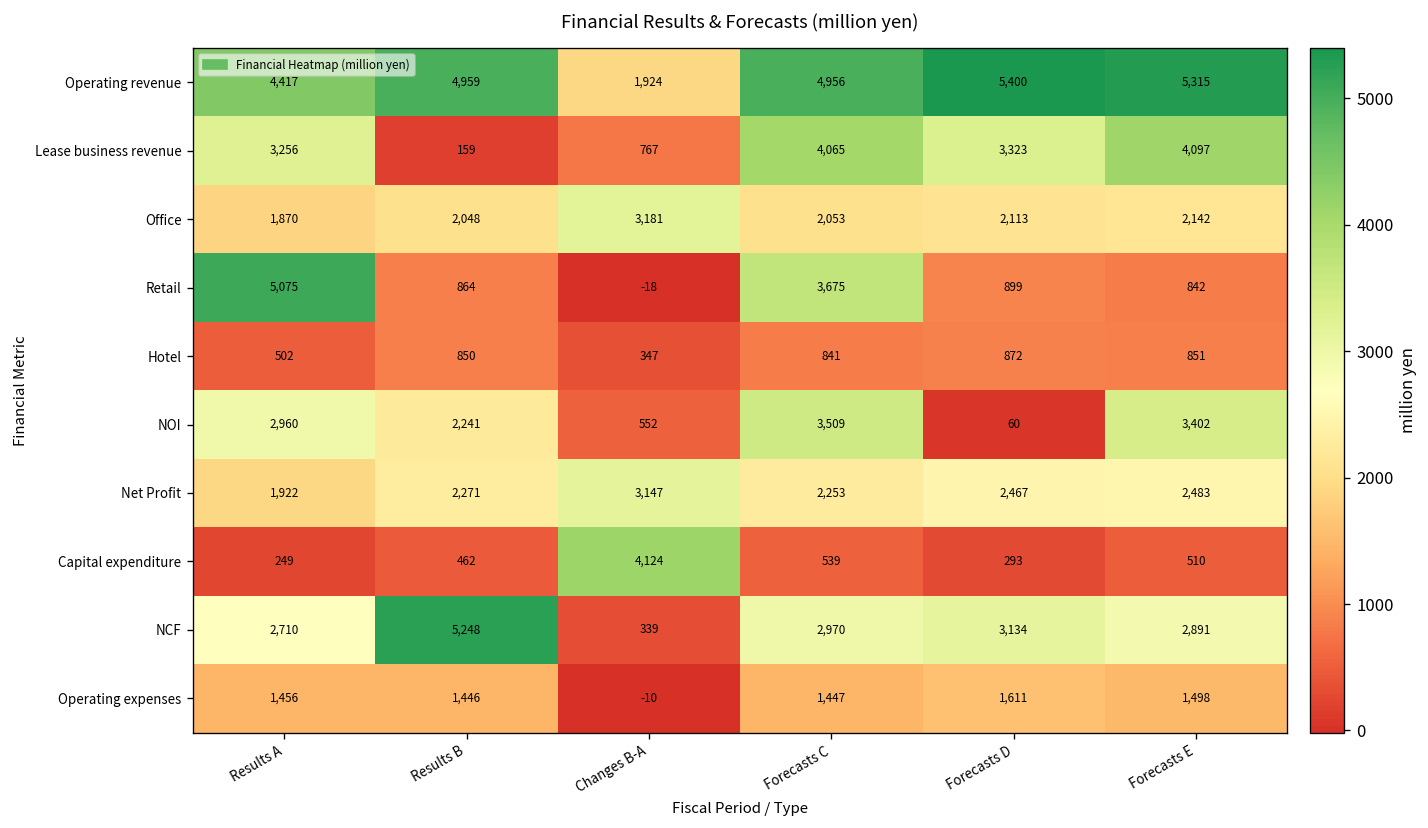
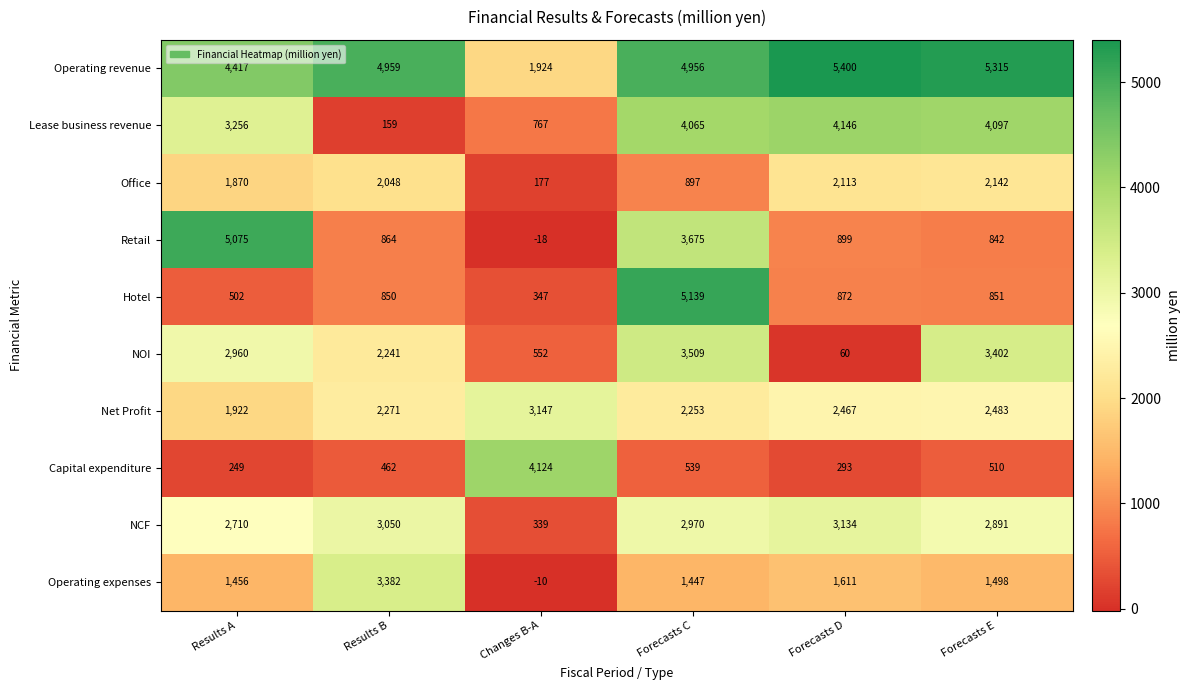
  {
    "Operating revenue": {
      "Results B": "4,959",
      "Changes B-A": "1,924",
      "Forecasts C": "4,956",
      "Forecasts D": "5,400",
      "Forecasts E": "5,315"
    },
    "Lease business revenue": {
      "Results A": "3,256",
      "Results B": "159",
      "Changes B-A": "767",
      "Forecasts C": "4,065",
-     "Forecasts D": "3,323",
+     "Forecasts D": "4,146",
      "Forecasts E": "4,097"
    },
    "Office": {
      "Results A": "1,870",
      "Results B": "2,048",
-     "Changes B-A": "3,181",
-     "Forecasts C": "2,053",
+     "Changes B-A": "177",
+     "Forecasts C": "897",
      "Forecasts D": "2,113",
      "Forecasts E": "2,142"
    },
    "Retail": {
      "Results A": "5,075",
      "Results B": "864",
      "Changes B-A": "-18",
      "Forecasts C": "3,675",
      "Forecasts D": "899",
      "Forecasts E": "842"
    },
    "Hotel": {
      "Results A": "502",
      "Results B": "850",
      "Changes B-A": "347",
-     "Forecasts C": "841",
+     "Forecasts C": "5,139",
      "Forecasts D": "872",
      "Forecasts E": "851"
    },
    "NOI": {
      "Results A": "2,960",
      "Results B": "2,241",
      "Changes B-A": "552",
      "Forecasts C": "3,509",
      "Forecasts D": "60",
      "Forecasts E": "3,402"
    },
    "Net Profit": {
      "Results A": "1,922",
      "Results B": "2,271",
      "Changes B-A": "3,147",
      "Forecasts C": "2,253",
      "Forecasts D": "2,467",
      "Forecasts E": "2,483"
    },
    "Capital expenditure": {
      "Results A": "249",
      "Results B": "462",
      "Changes B-A": "4,124",
      "Forecasts C": "539",
      "Forecasts D": "293",
      "Forecasts E": "510"
    },
    "NCF": {
      "Results A": "2,710",
-     "Results B": "5,248",
+     "Results B": "3,050",
      "Changes B-A": "339",
      "Forecasts C": "2,970",
      "Forecasts D": "3,134",
      "Forecasts E": "2,891"
    },
    "Operating expenses": {
      "Results A": "1,456",
-     "Results B": "1,446",
+     "Results B": "3,382",
      "Changes B-A": "-10",
      "Forecasts C": "1,447",
      "Forecasts D": "1,611",
      "Forecasts E": "1,498"
    }
  }
